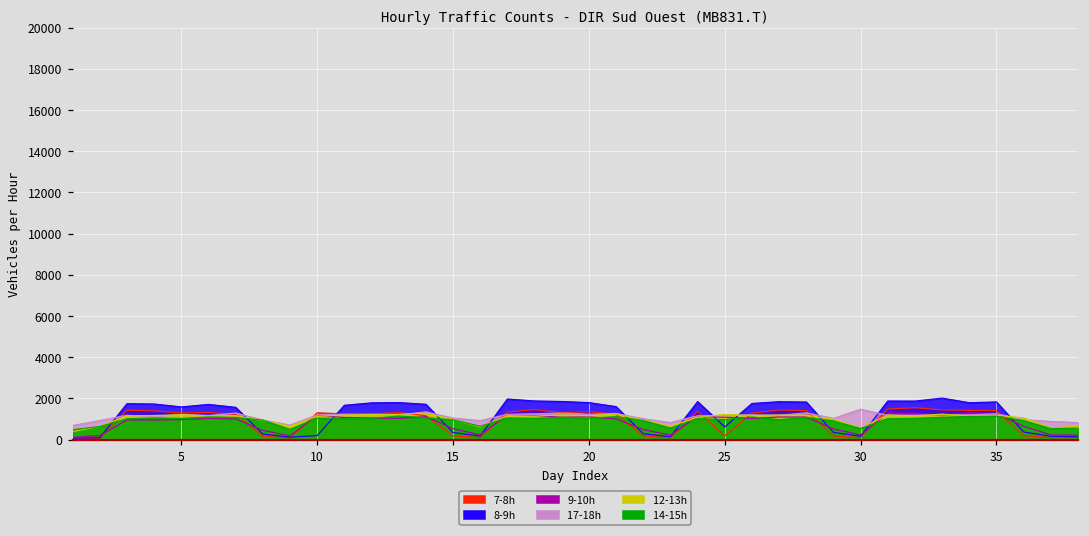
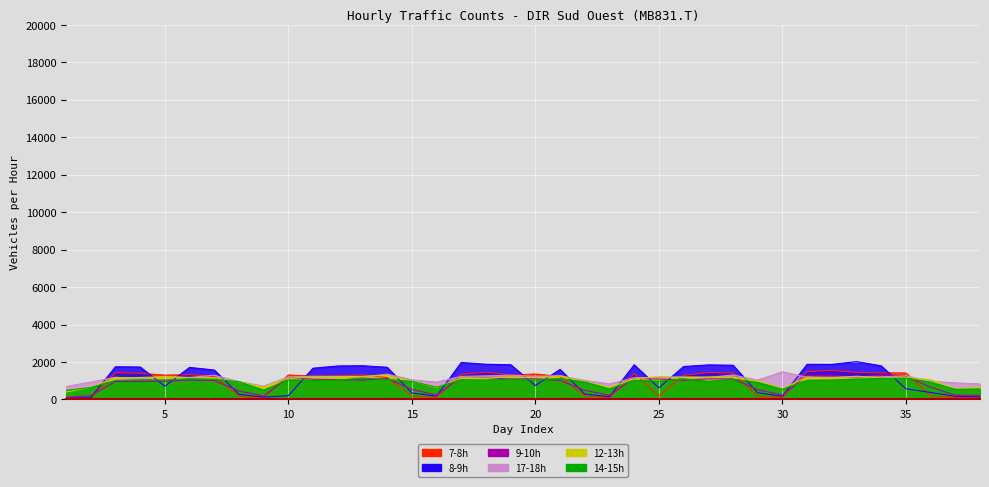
  {
    "7-8h": {
      "15": 200,
      "25": 200,
      "35": 1400
    },
    "8-9h": {
-     "5": 1600,
+     "5": 700,
      "10": 200,
      "15": 300,
-     "20": 1800,
+     "20": 700,
      "25": 600,
-     "35": 1800
+     "35": 600
    },
    "9-10h": {
      "15": 500
    },
    "17-18h": {
      "30": 1500
    }
  }
